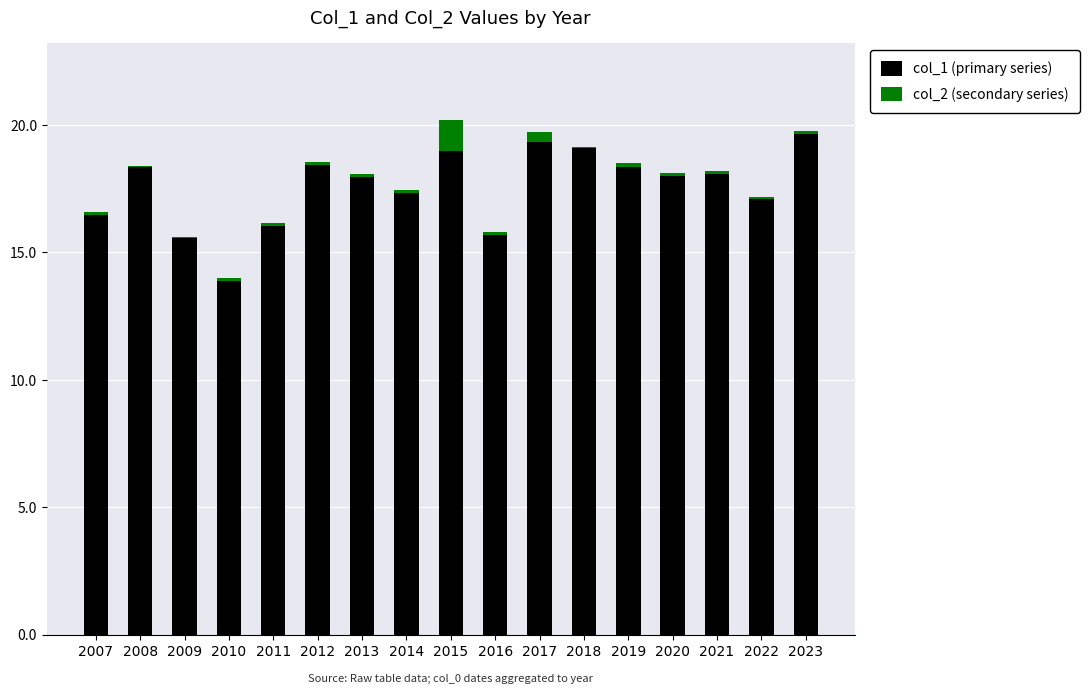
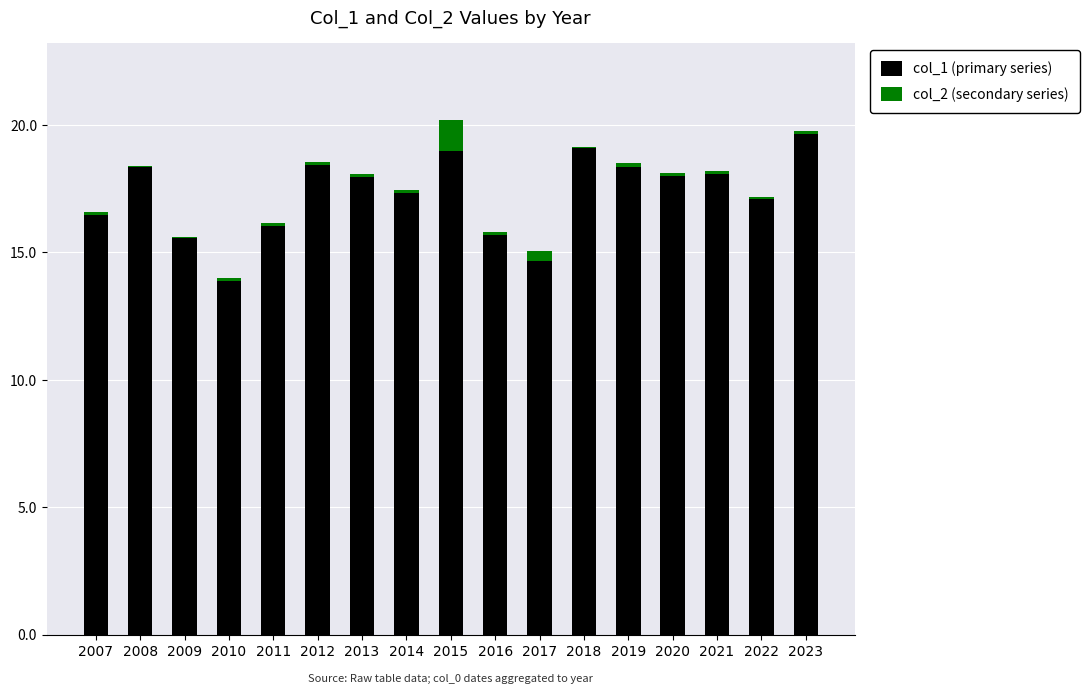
  {
    "col_1 (primary series)": {
      "2007": 16.5,
      "2008": 18.3,
      "2009": 15.6,
      "2010": 13.9,
      "2011": 16.0,
      "2012": 18.4,
      "2013": 18.0,
      "2014": 17.3,
      "2015": 19.0,
      "2016": 15.7,
-     "2017": 19.3,
+     "2017": 14.7,
      "2018": 19.1,
      "2019": 18.4,
      "2020": 18.0,
      "2021": 18.1,
      "2022": 17.1,
      "2023": 19.6
    },
    "col_2 (secondary series)": {
      "2007": 0.1,
      "2010": 0.1,
      "2011": 0.1,
      "2012": 0.1,
      "2015": 1.2,
      "2016": 0.1,
      "2017": 0.4,
      "2019": 0.1,
      "2020": 0.1,
      "2021": 0.1,
      "2023": 0.1
    }
  }
